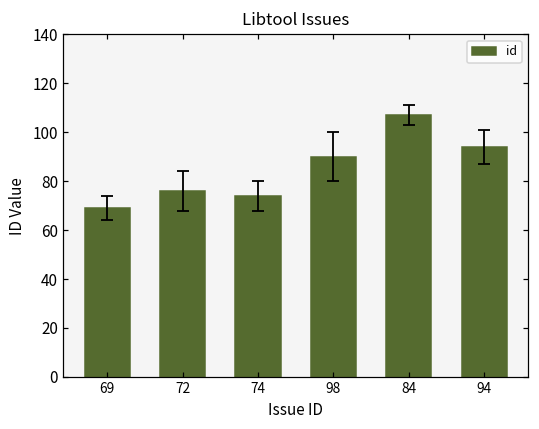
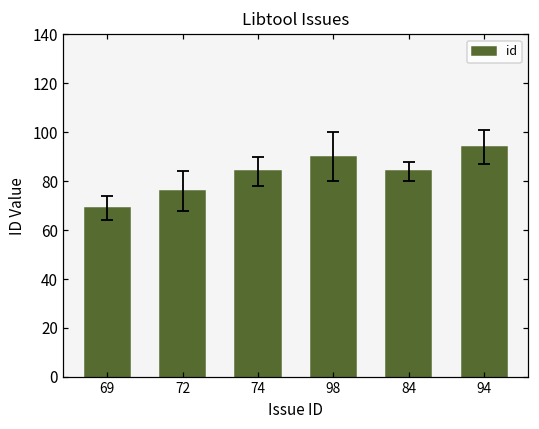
  {
    "id": {
      "69": 69,
      "72": 76,
-     "74": 74,
+     "74": 84,
      "98": 90,
-     "84": 107,
+     "84": 84,
      "94": 94
    }
  }
